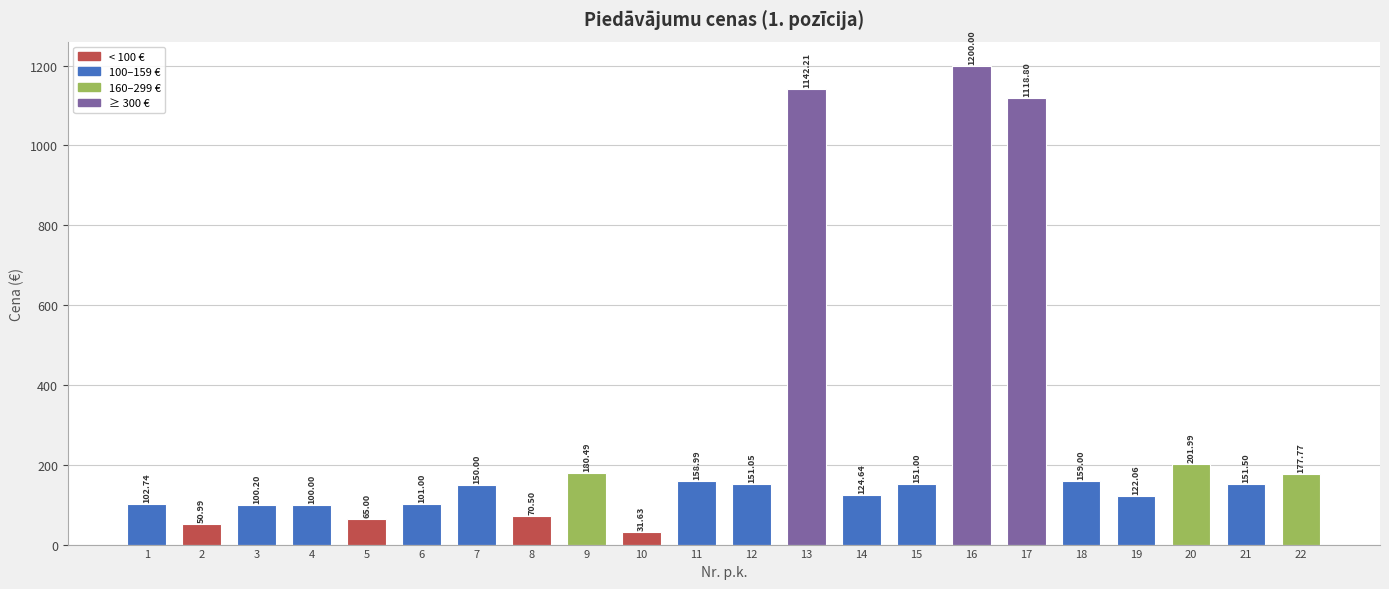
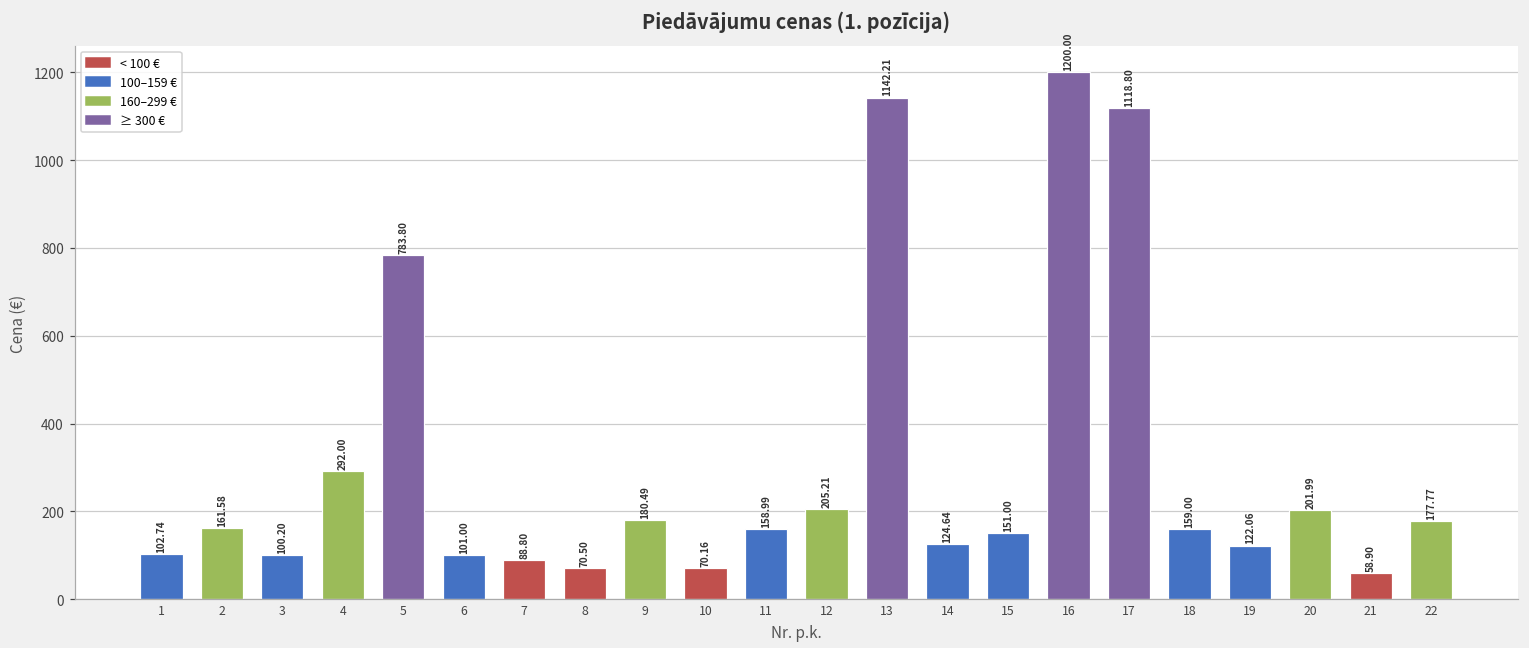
  {
    "1": 102.74,
-   "2": 50.99,
+   "2": 161.58,
    "3": 100.20,
-   "4": 100.00,
-   "5": 65.00,
+   "4": 292.00,
+   "5": 783.80,
    "6": 101.00,
-   "7": 150.00,
+   "7": 88.80,
    "8": 70.50,
    "9": 180.49,
-   "10": 31.63,
+   "10": 70.16,
    "11": 158.99,
-   "12": 151.05,
+   "12": 205.21,
    "13": 1142.21,
    "14": 124.64,
    "15": 151.00,
    "16": 1200.00,
    "17": 1118.80,
    "18": 159.00,
    "19": 122.06,
    "20": 201.99,
-   "21": 151.50,
+   "21": 58.90,
    "22": 177.77
  }
